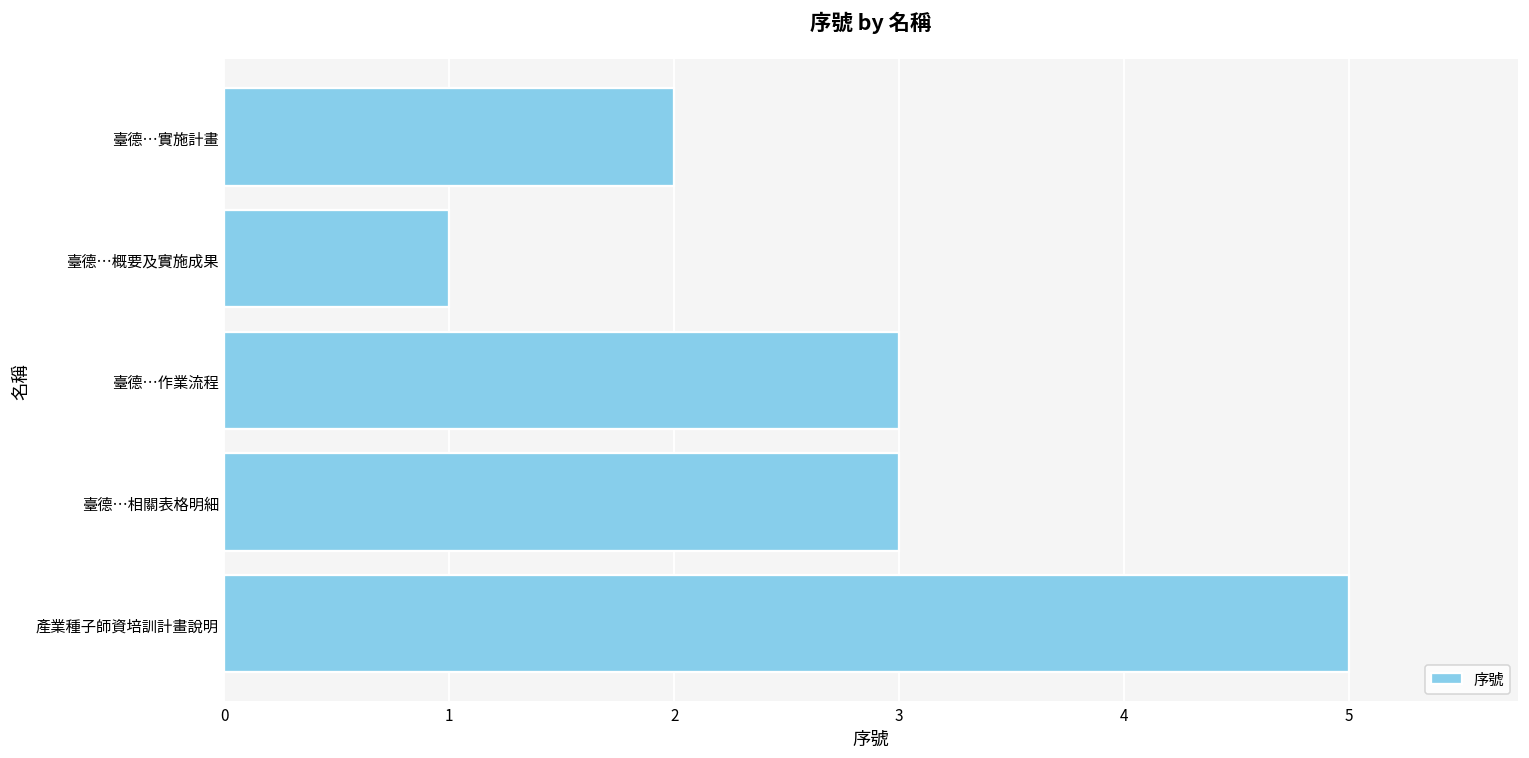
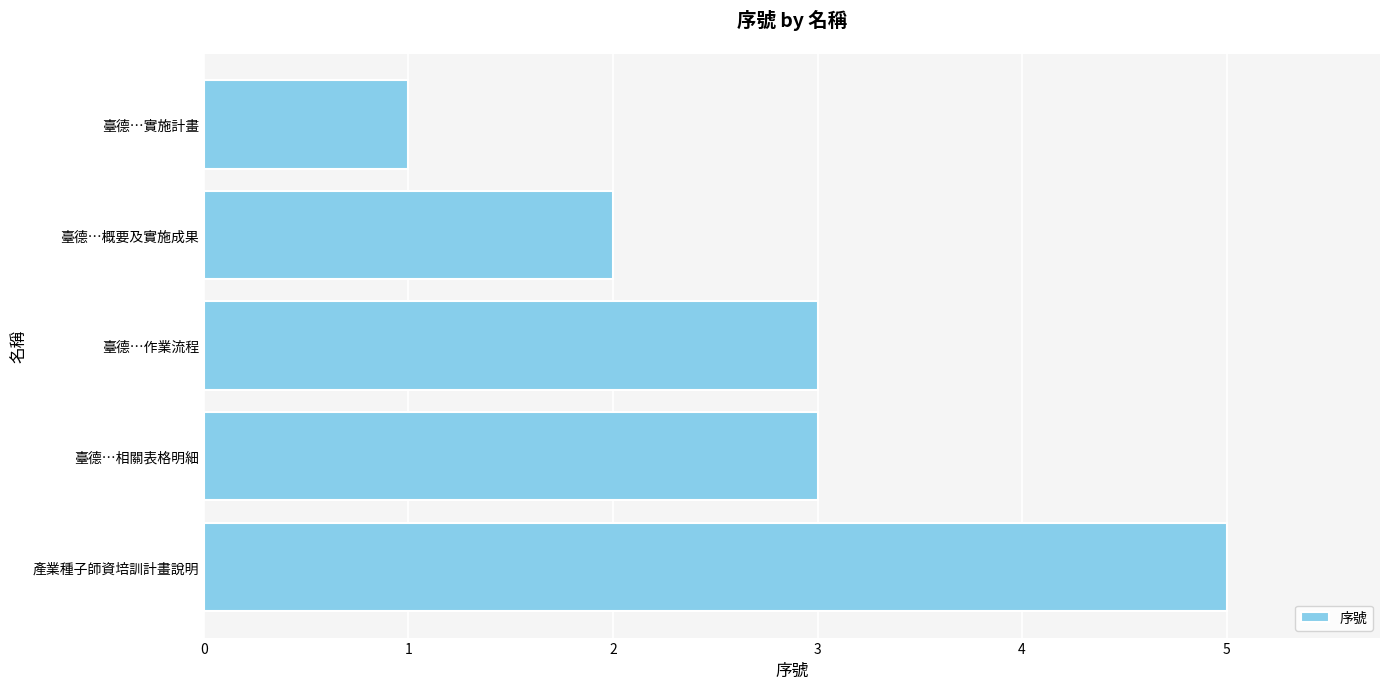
  {
-   "臺德…實施計畫": 2,
-   "臺德…概要及實施成果": 1,
+   "臺德…實施計畫": 1,
+   "臺德…概要及實施成果": 2,
    "臺德…作業流程": 3,
    "臺德…相關表格明細": 3,
    "產業種子師資培訓計畫說明": 5
  }
